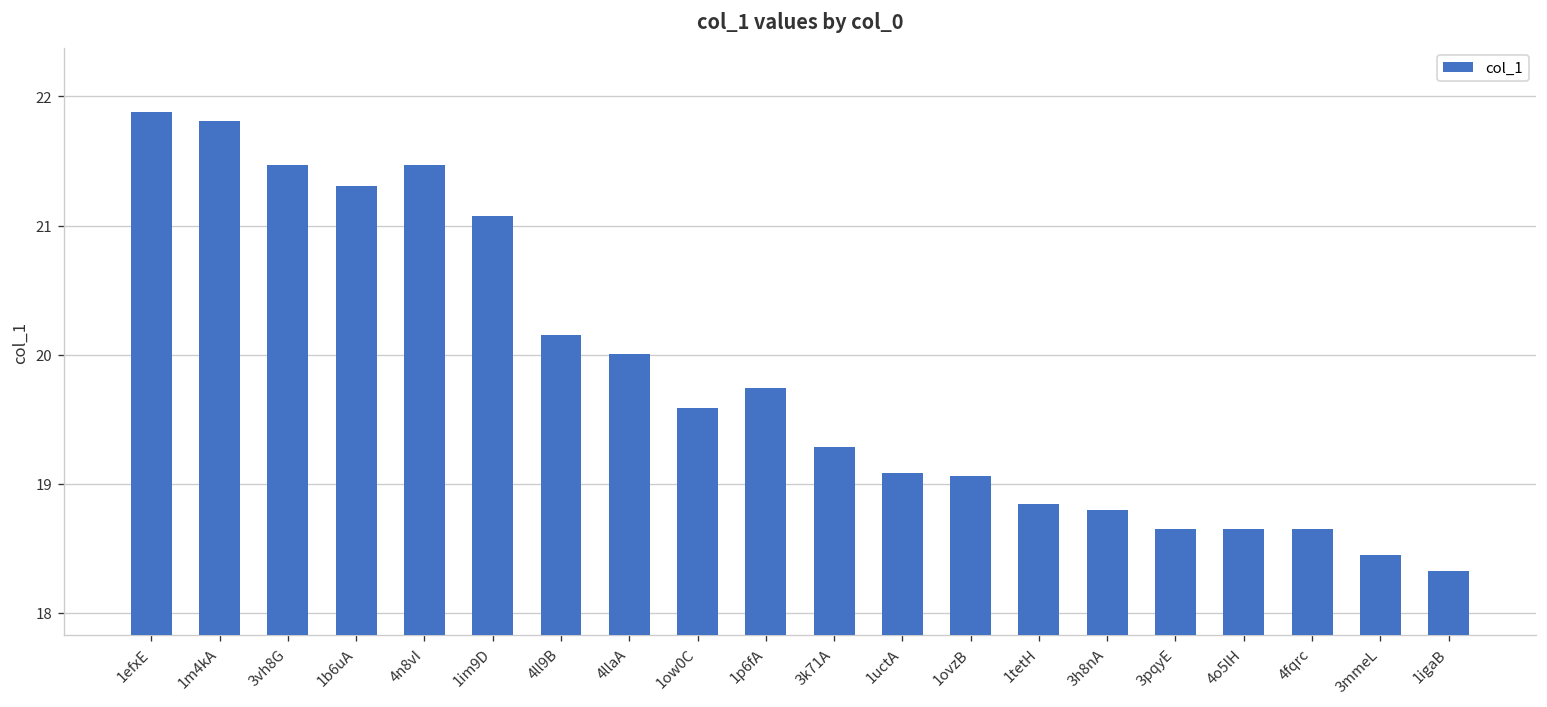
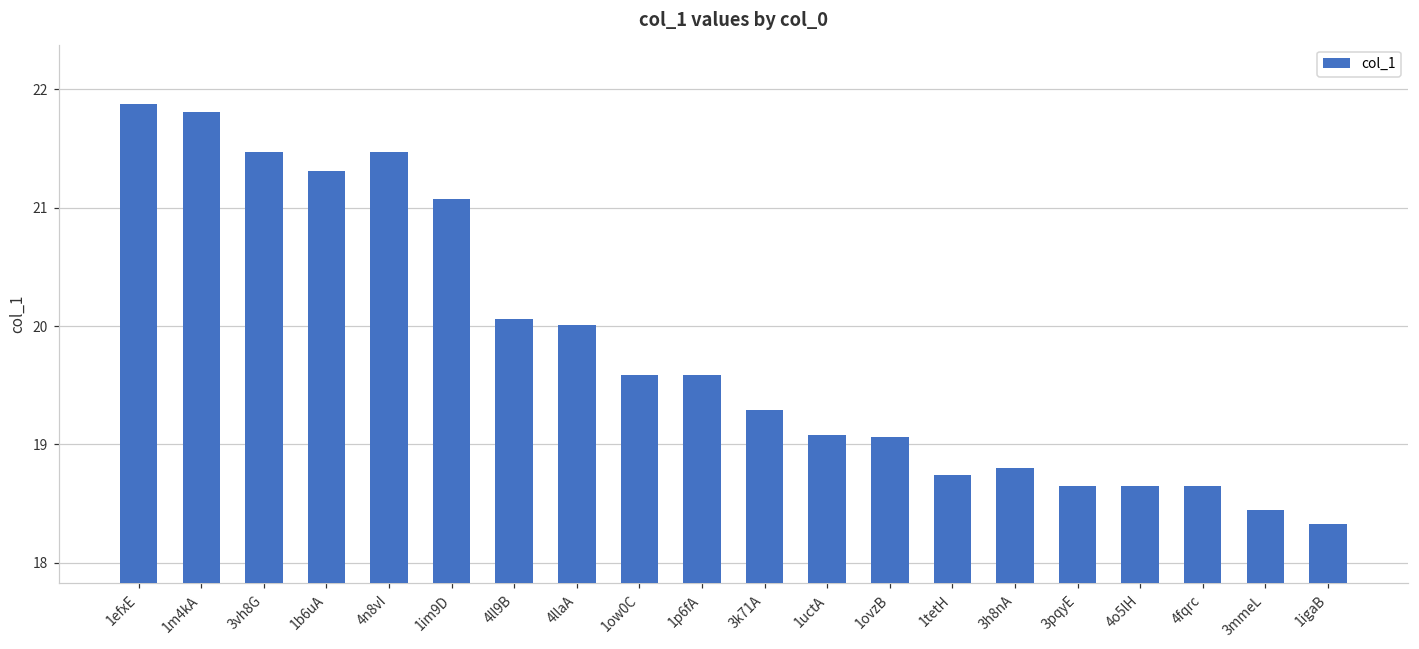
  {
    "1efxE": 21.88,
    "1m4kA": 21.81,
    "3vh8G": 21.47,
    "1b6uA": 21.31,
    "4n8vI": 21.47,
    "1im9D": 21.07,
-   "4ll9B": 20.15,
+   "4ll9B": 20.06,
    "4llaA": 20.01,
    "1ow0C": 19.58,
-   "1p6fA": 19.74,
+   "1p6fA": 19.58,
    "3k71A": 19.29,
    "1uctA": 19.08,
    "1ovzB": 19.06,
-   "1tetH": 18.84,
+   "1tetH": 18.74,
    "3h8nA": 18.80,
    "3pqyE": 18.65,
    "4o5lH": 18.65,
    "4fqrc": 18.65,
    "3mmeL": 18.45,
    "1igaB": 18.33
  }
